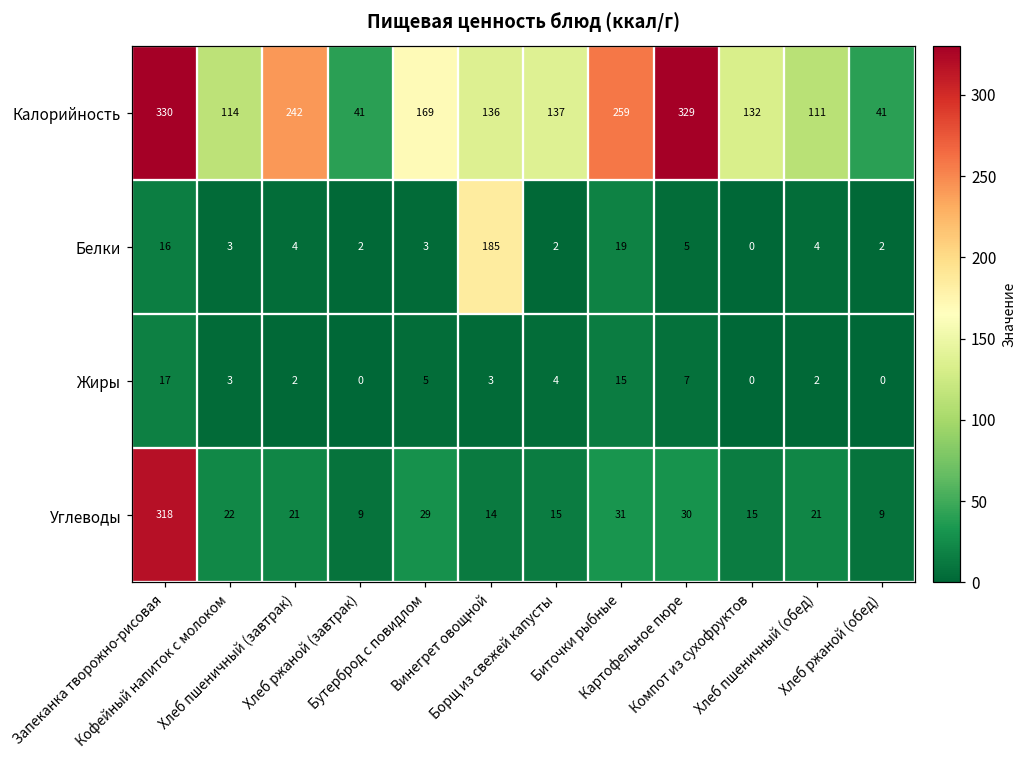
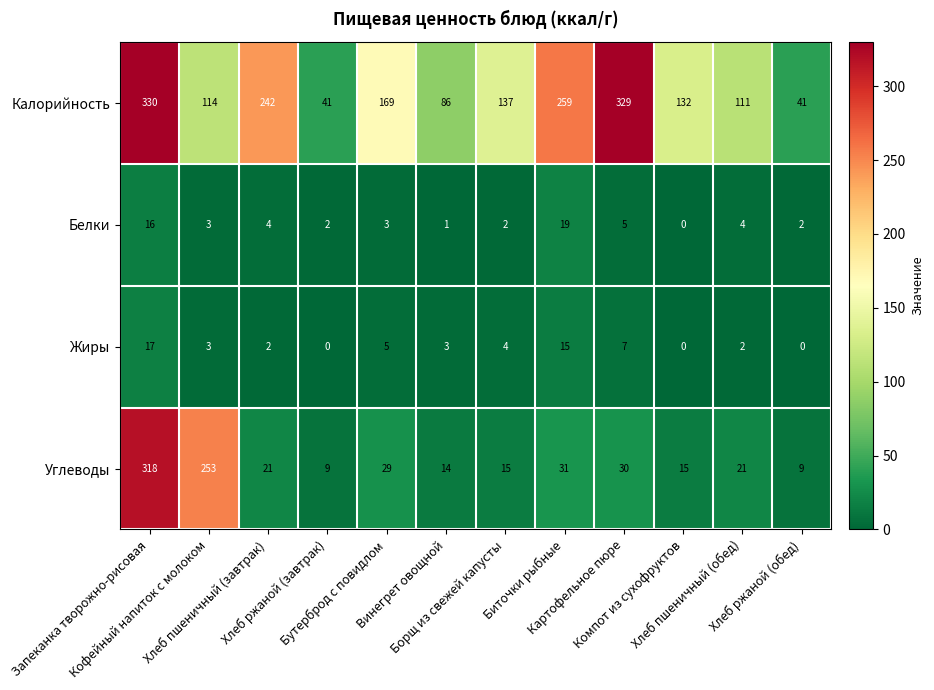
  {
    "Калорийность": {
      "Запеканка творожно-рисовая": 330,
      "Кофейный напиток с молоком": 114,
      "Хлеб пшеничный (завтрак)": 242,
      "Хлеб ржаной (завтрак)": 41,
      "Бутерброд с повидлом": 169,
-     "Винегрет овощной": 136,
+     "Винегрет овощной": 86,
      "Борщ из свежей капусты": 137,
      "Биточки рыбные": 259,
      "Картофельное пюре": 329,
      "Компот из сухофруктов": 132,
      "Хлеб пшеничный (обед)": 111,
      "Хлеб ржаной (обед)": 41
    },
    "Белки": {
      "Запеканка творожно-рисовая": 16,
      "Кофейный напиток с молоком": 3,
      "Хлеб пшеничный (завтрак)": 4,
      "Хлеб ржаной (завтрак)": 2,
      "Бутерброд с повидлом": 3,
-     "Винегрет овощной": 185,
+     "Винегрет овощной": 1,
      "Борщ из свежей капусты": 2,
      "Биточки рыбные": 19,
      "Картофельное пюре": 5,
      "Компот из сухофруктов": 0,
      "Хлеб пшеничный (обед)": 4,
      "Хлеб ржаной (обед)": 2
    },
    "Жиры": {
      "Запеканка творожно-рисовая": 17,
      "Кофейный напиток с молоком": 3,
      "Хлеб пшеничный (завтрак)": 2,
      "Хлеб ржаной (завтрак)": 0,
      "Бутерброд с повидлом": 5,
      "Винегрет овощной": 3,
      "Борщ из свежей капусты": 4,
      "Биточки рыбные": 15,
      "Картофельное пюре": 7,
      "Компот из сухофруктов": 0,
      "Хлеб пшеничный (обед)": 2,
      "Хлеб ржаной (обед)": 0
    },
    "Углеводы": {
      "Запеканка творожно-рисовая": 318,
-     "Кофейный напиток с молоком": 22,
+     "Кофейный напиток с молоком": 253,
      "Хлеб пшеничный (завтрак)": 21,
      "Хлеб ржаной (завтрак)": 9,
      "Бутерброд с повидлом": 29,
      "Винегрет овощной": 14,
      "Борщ из свежей капусты": 15,
      "Биточки рыбные": 31,
      "Картофельное пюре": 30,
      "Компот из сухофруктов": 15,
      "Хлеб пшеничный (обед)": 21,
      "Хлеб ржаной (обед)": 9
    }
  }
